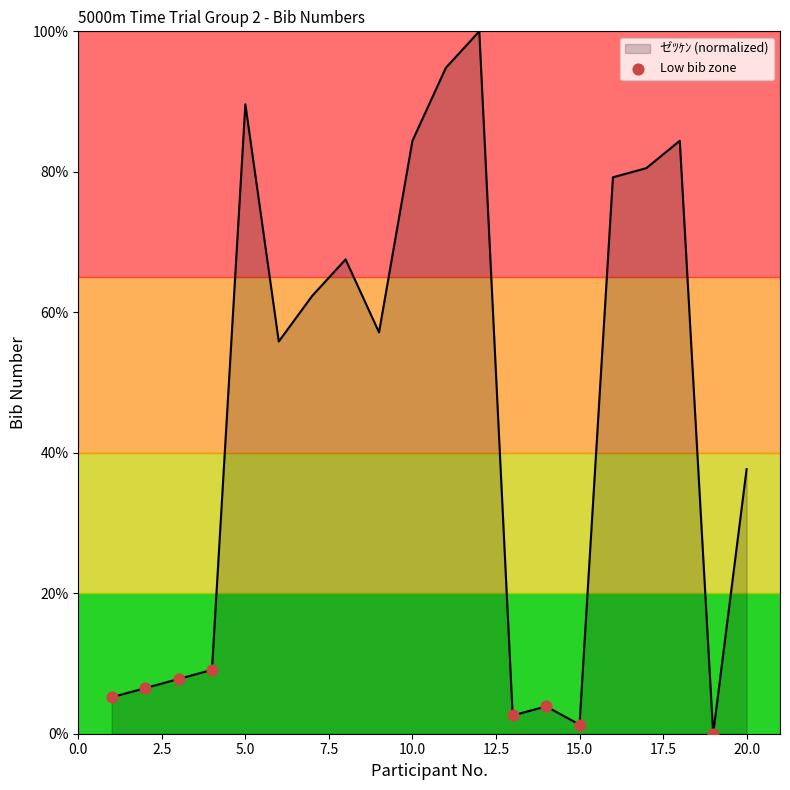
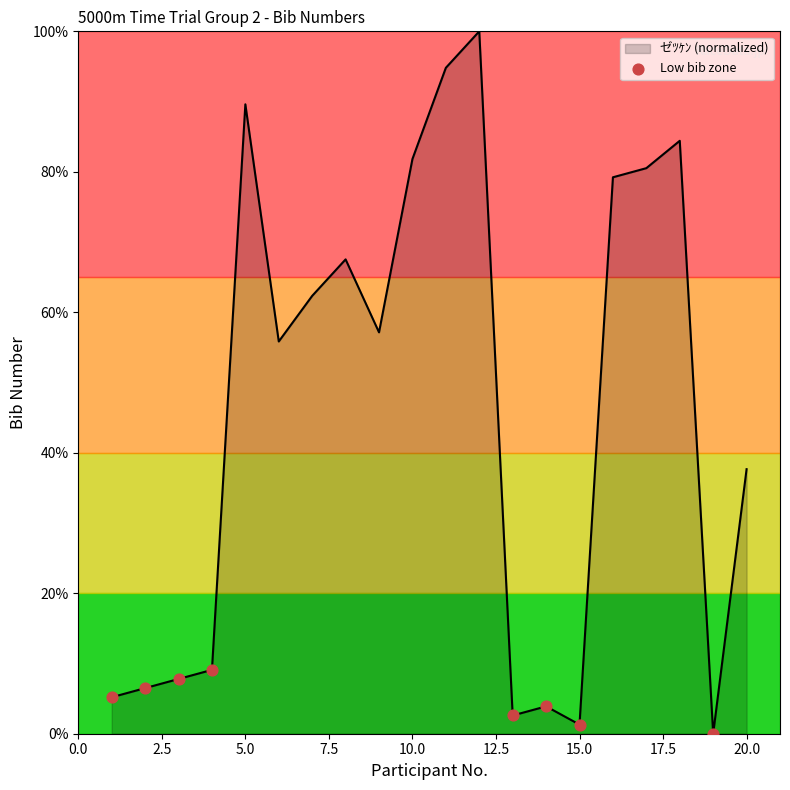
  {
    "ゼﾂｹﾝ (normalized)": {
      "5.0": "90%",
-     "10.0": "84%",
+     "10.0": "82%",
      "20.0": "38%"
    }
  }
